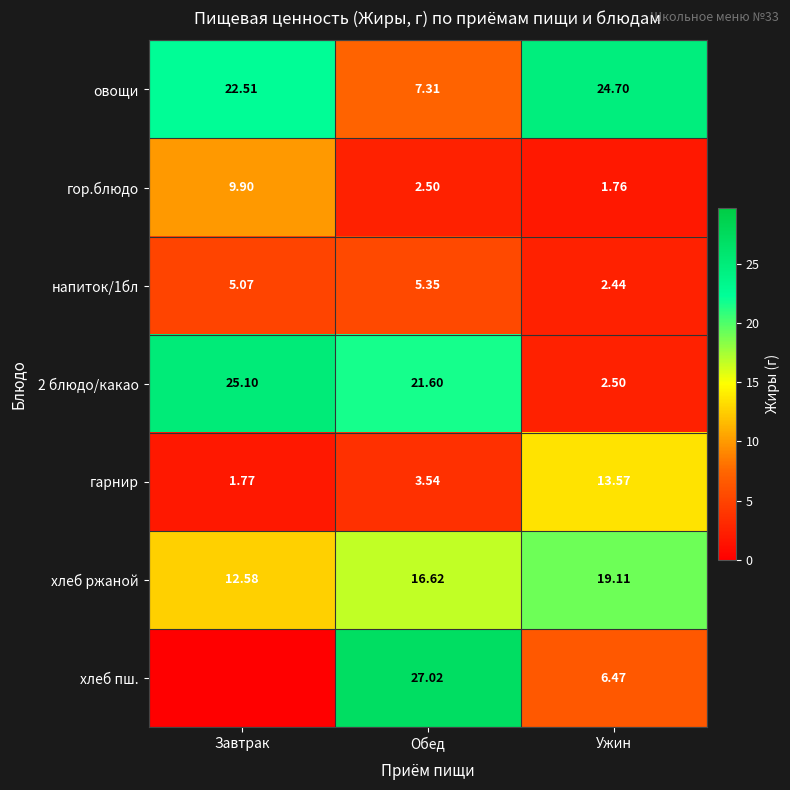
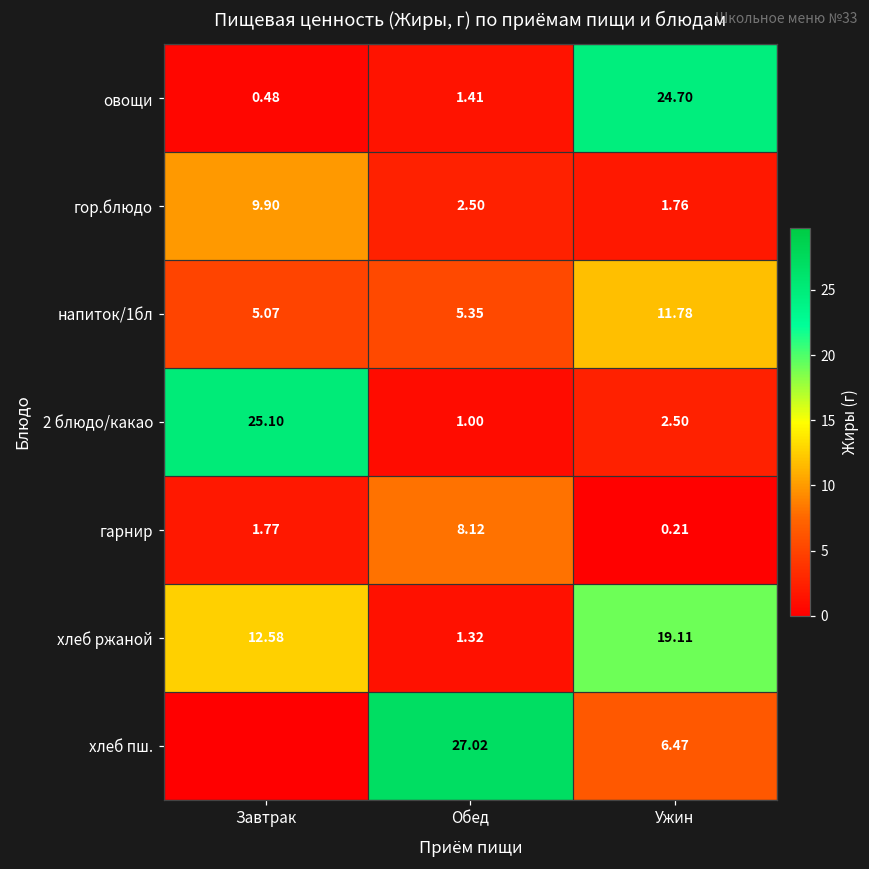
  {
    "овощи": {
-     "Завтрак": 22.51,
-     "Обед": 7.31,
+     "Завтрак": 0.48,
+     "Обед": 1.41,
      "Ужин": 24.70
    },
    "гор.блюдо": {
      "Завтрак": 9.90,
      "Обед": 2.50,
      "Ужин": 1.76
    },
    "напиток/1бл": {
      "Завтрак": 5.07,
      "Обед": 5.35,
-     "Ужин": 2.44
+     "Ужин": 11.78
    },
    "2 блюдо/какао": {
      "Завтрак": 25.10,
-     "Обед": 21.60,
+     "Обед": 1.00,
      "Ужин": 2.50
    },
    "гарнир": {
      "Завтрак": 1.77,
-     "Обед": 3.54,
-     "Ужин": 13.57
+     "Обед": 8.12,
+     "Ужин": 0.21
    },
    "хлеб ржаной": {
      "Завтрак": 12.58,
-     "Обед": 16.62,
+     "Обед": 1.32,
      "Ужин": 19.11
    },
    "хлеб пш.": {
      "Обед": 27.02,
      "Ужин": 6.47
    }
  }
